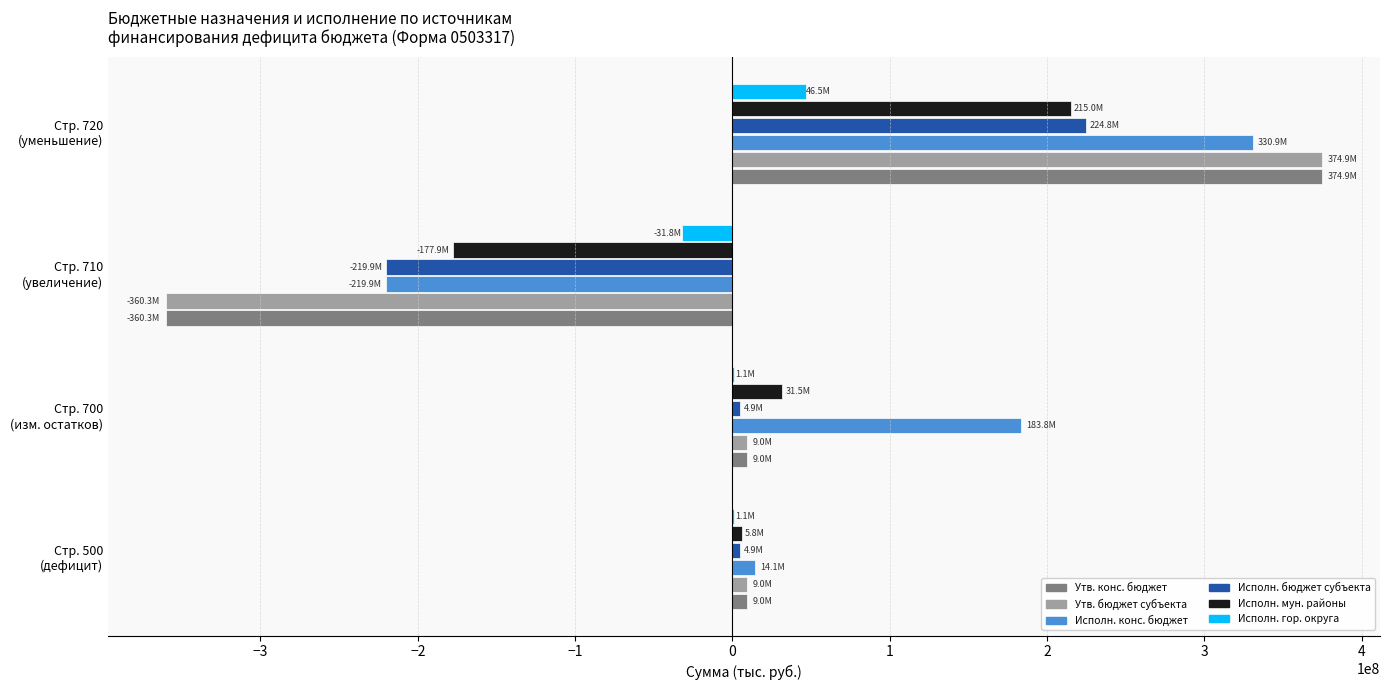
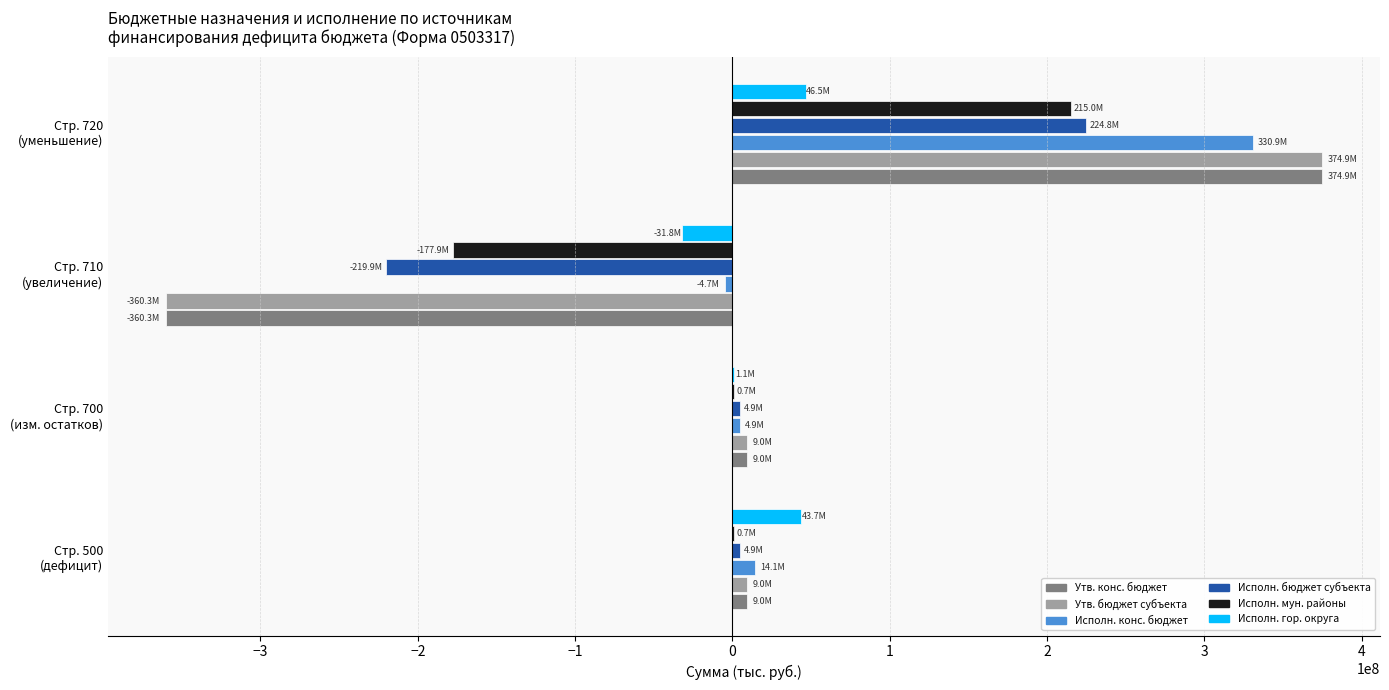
  {
    "Исполн. конс. бюджет": {
      "Стр. 720 (уменьшение)": "330.9M",
-     "Стр. 710 (увеличение)": "-219.9M",
-     "Стр. 700 (изм. остатков)": "183.8M",
+     "Стр. 710 (увеличение)": "-4.7M",
+     "Стр. 700 (изм. остатков)": "4.9M",
      "Стр. 500 (дефицит)": "14.1M"
    },
    "Исполн. бюджет субъекта": {
      "Стр. 720 (уменьшение)": "224.8M",
      "Стр. 710 (увеличение)": "-219.9M",
      "Стр. 700 (изм. остатков)": "4.9M",
      "Стр. 500 (дефицит)": "4.9M"
    },
    "Исполн. мун. районы": {
      "Стр. 720 (уменьшение)": "215.0M",
      "Стр. 710 (увеличение)": "-177.9M",
-     "Стр. 700 (изм. остатков)": "31.5M",
-     "Стр. 500 (дефицит)": "5.8M"
+     "Стр. 700 (изм. остатков)": "0.7M",
+     "Стр. 500 (дефицит)": "0.7M"
    },
    "Исполн. гор. округа": {
      "Стр. 720 (уменьшение)": "46.5M",
      "Стр. 710 (увеличение)": "-31.8M",
      "Стр. 700 (изм. остатков)": "1.1M",
-     "Стр. 500 (дефицит)": "1.1M"
+     "Стр. 500 (дефицит)": "43.7M"
    }
  }
